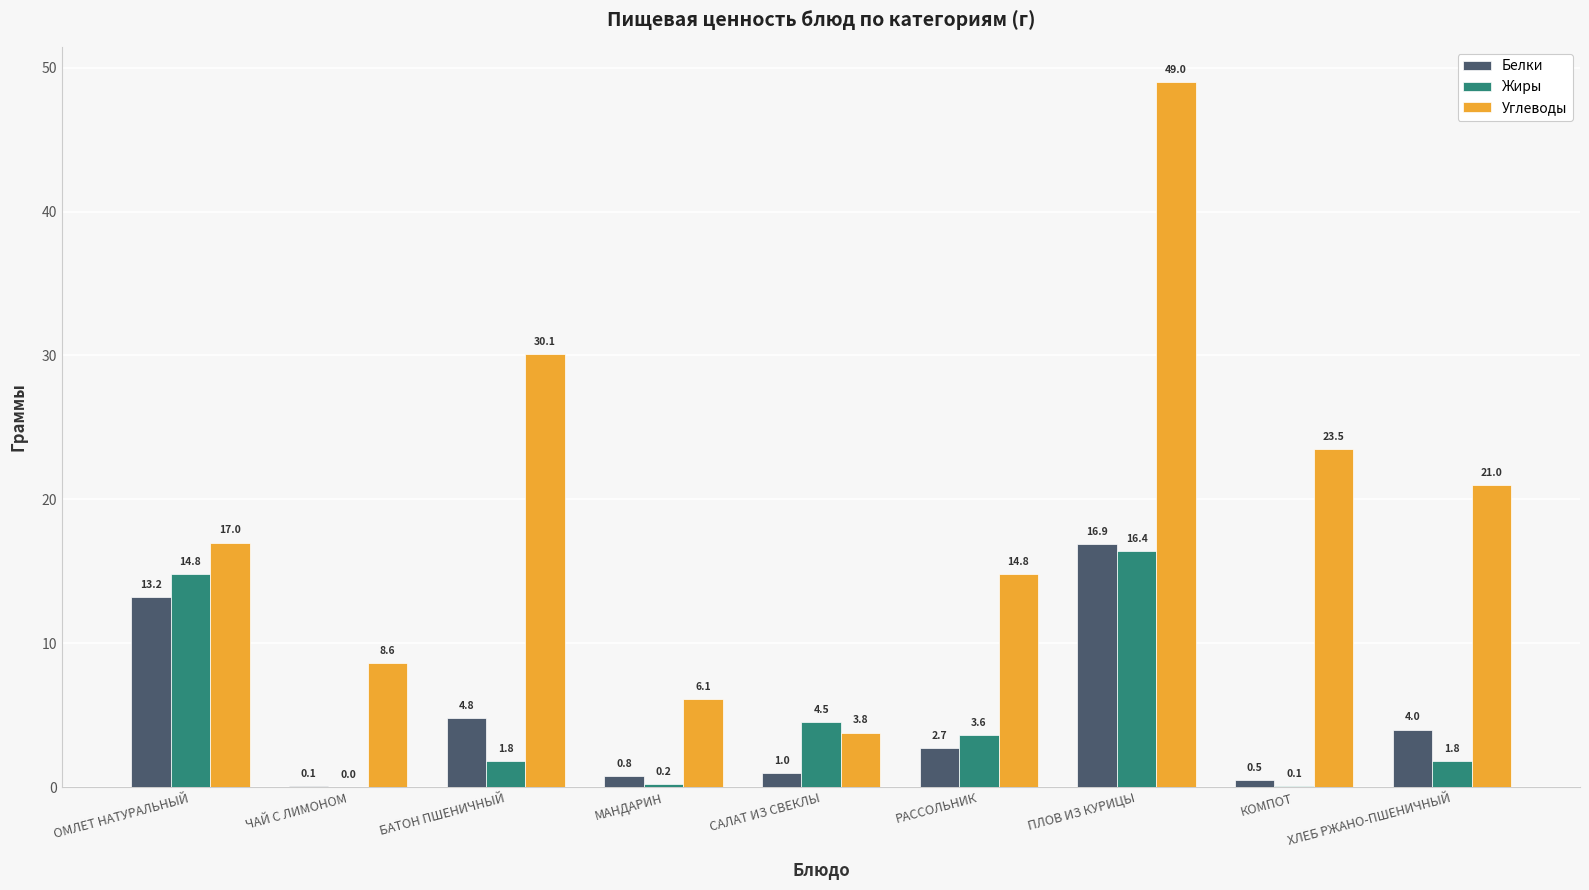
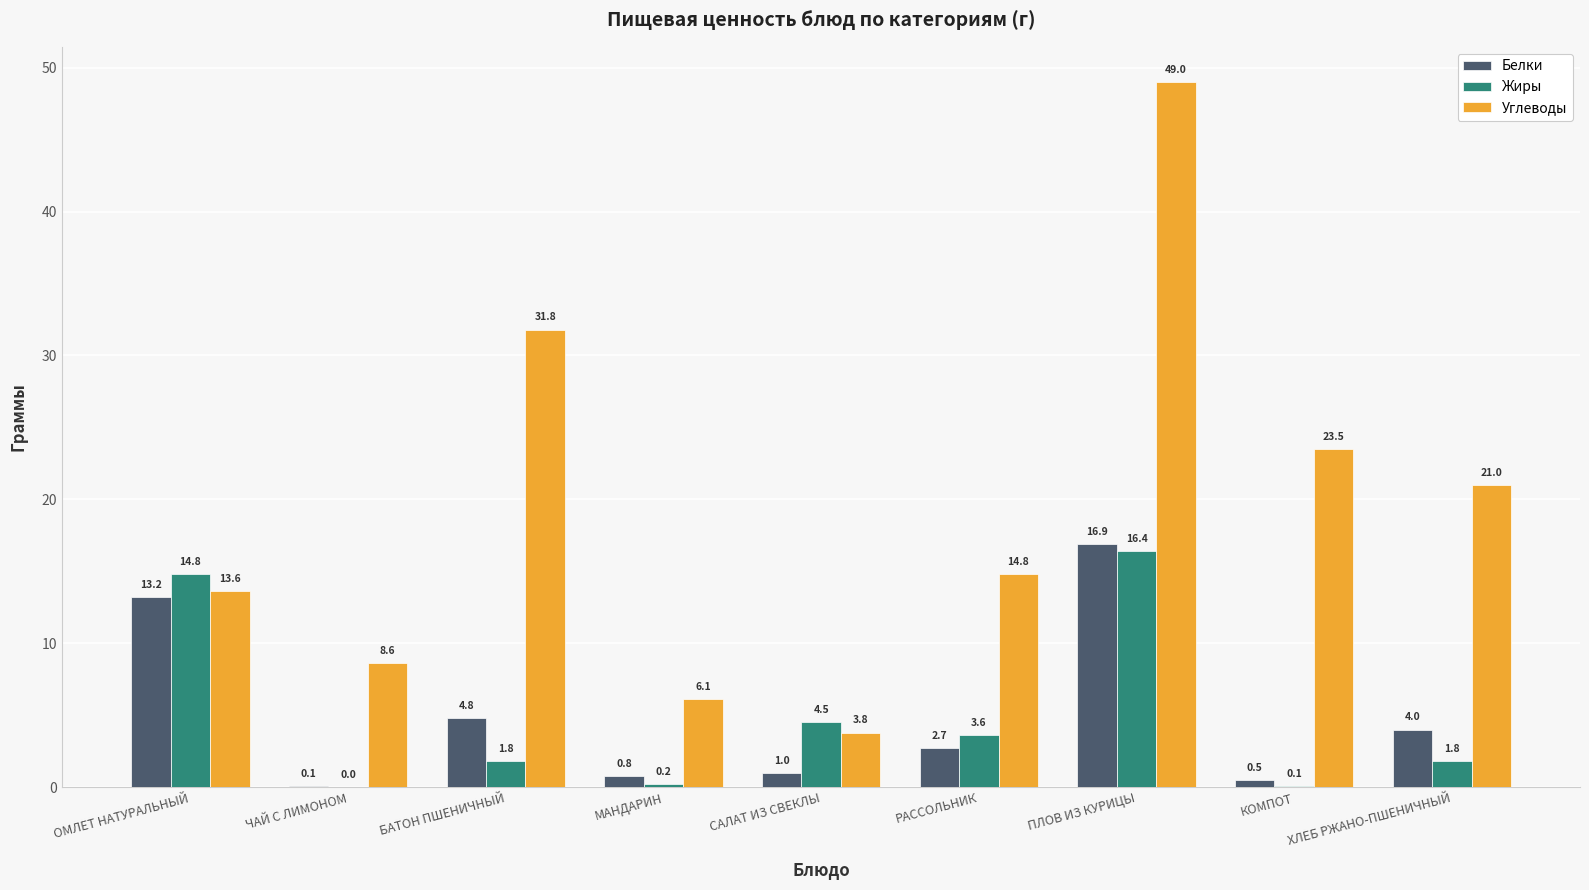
  {
    "Углеводы": {
-     "ОМЛЕТ НАТУРАЛЬНЫЙ": 17.0,
+     "ОМЛЕТ НАТУРАЛЬНЫЙ": 13.6,
      "ЧАЙ С ЛИМОНОМ": 8.6,
-     "БАТОН ПШЕНИЧНЫЙ": 30.1,
+     "БАТОН ПШЕНИЧНЫЙ": 31.8,
      "МАНДАРИН": 6.1,
      "САЛАТ ИЗ СВЕКЛЫ": 3.8,
      "РАССОЛЬНИК": 14.8,
      "ПЛОВ ИЗ КУРИЦЫ": 49.0,
      "КОМПОТ": 23.5,
      "ХЛЕБ РЖАНО-ПШЕНИЧНЫЙ": 21.0
    }
  }
